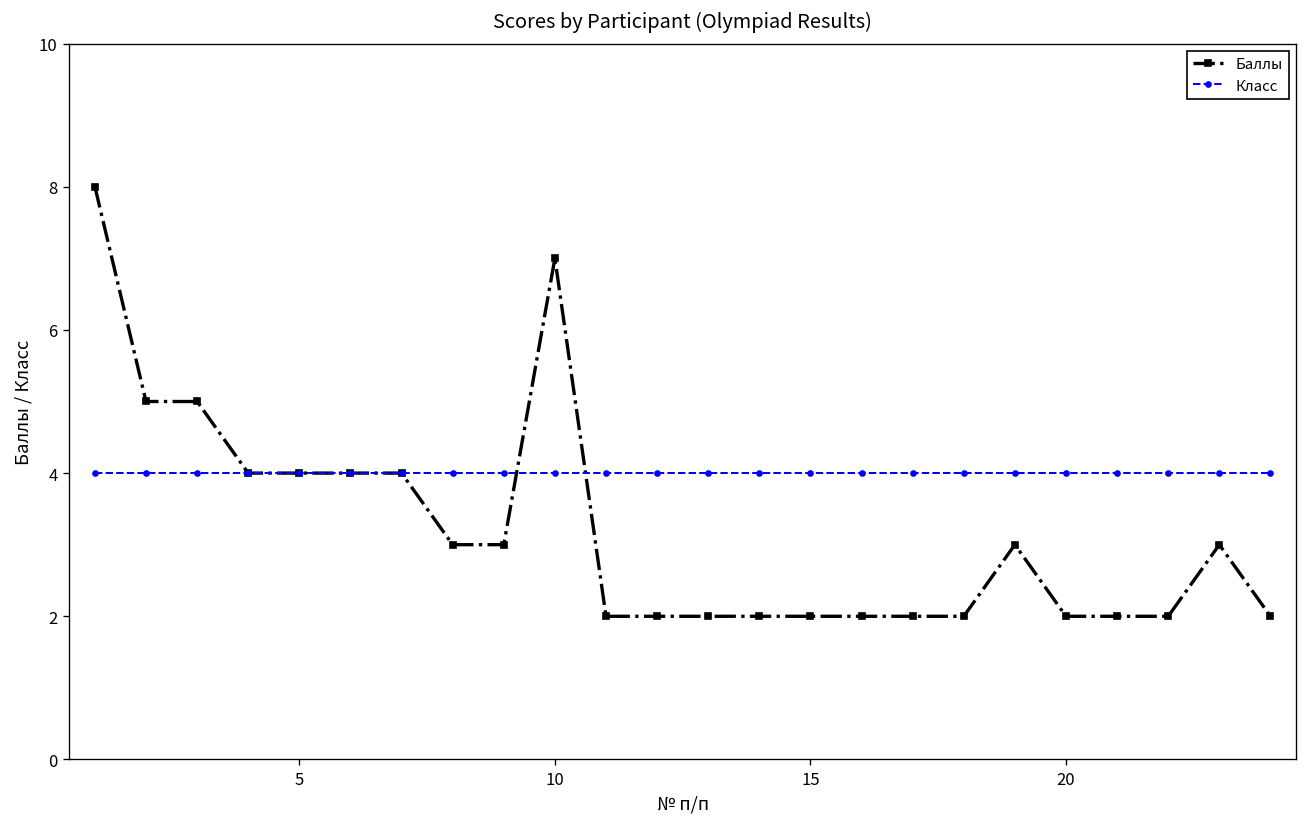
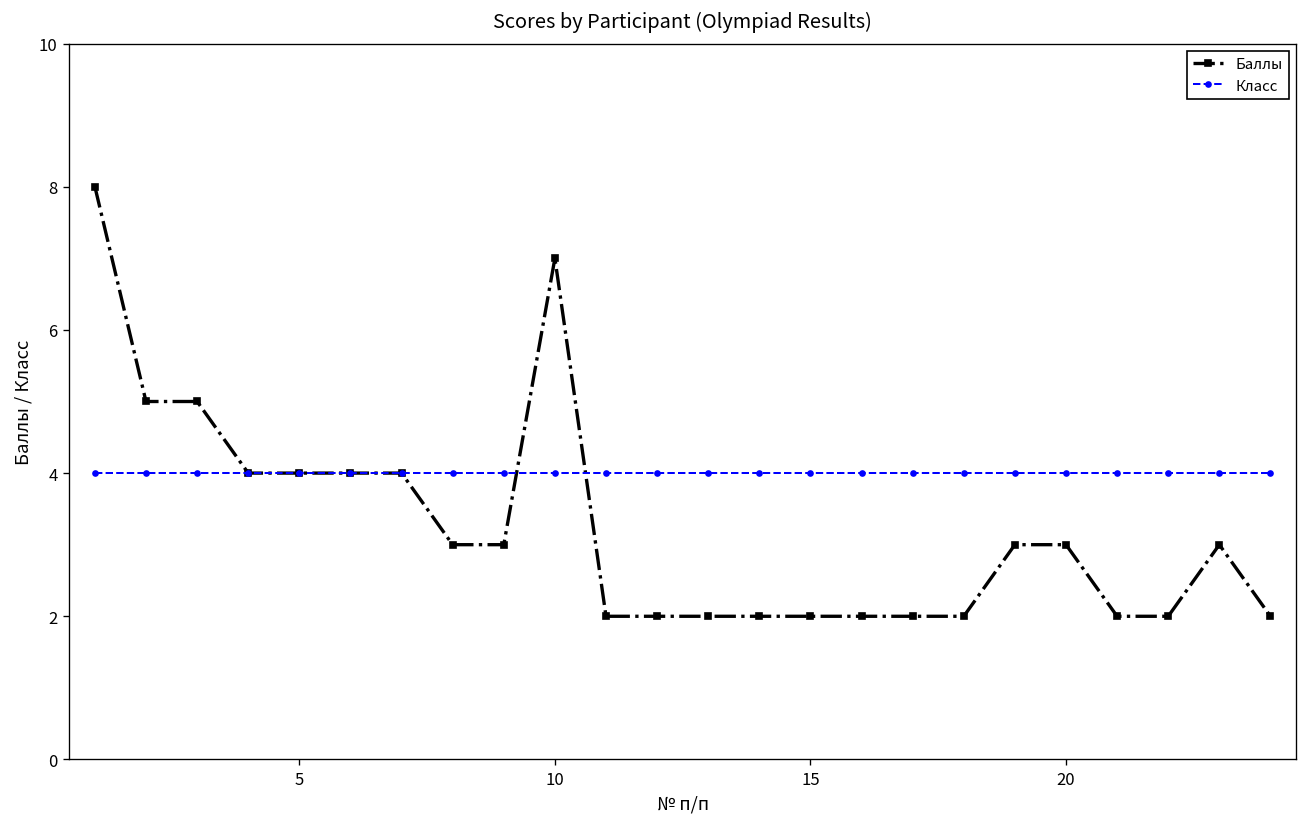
  {
    "Баллы": {
      "10": 7,
      "15": 2,
-     "20": 2
+     "20": 3
    },
    "Класс": {
      "10": 4,
      "15": 4,
      "20": 4
    }
  }
